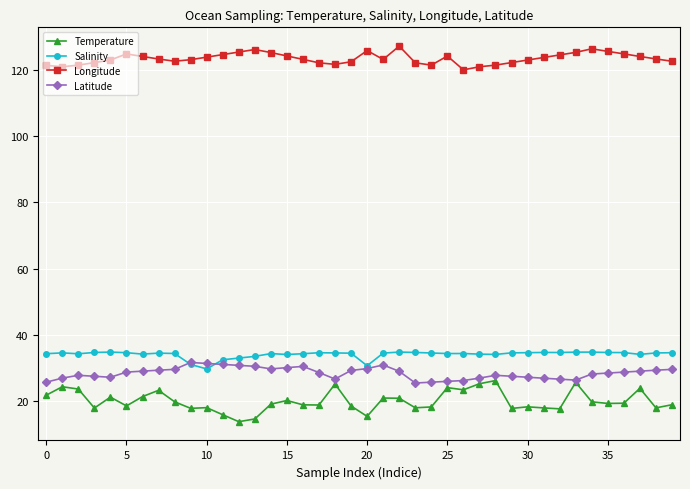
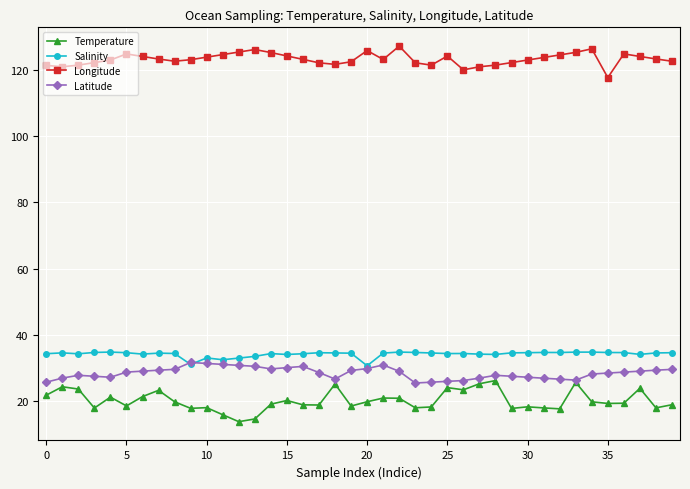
  {
    "Temperature": {
      "0": 22,
      "5": 18,
      "10": 18,
      "15": 20,
-     "20": 15,
+     "20": 20,
      "25": 24,
      "30": 18,
      "35": 19
    },
    "Salinity": {
      "0": 34,
      "5": 35,
-     "10": 30,
+     "10": 33,
      "15": 34,
      "20": 31,
      "25": 34,
      "30": 35,
      "35": 35
    },
    "Longitude": {
      "10": 124,
      "15": 124,
      "20": 126,
      "25": 124,
      "30": 123,
-     "35": 126
+     "35": 118
    },
    "Latitude": {
      "0": 26,
      "5": 29,
      "10": 31,
      "15": 30,
      "20": 30,
      "25": 26,
      "30": 27,
      "35": 28
    }
  }
